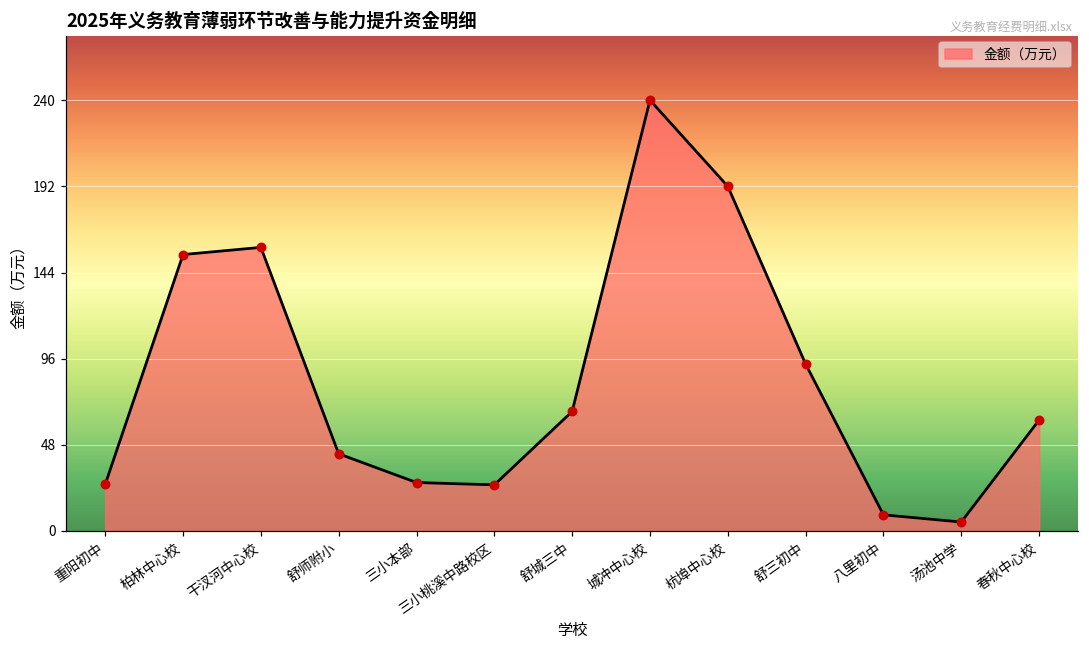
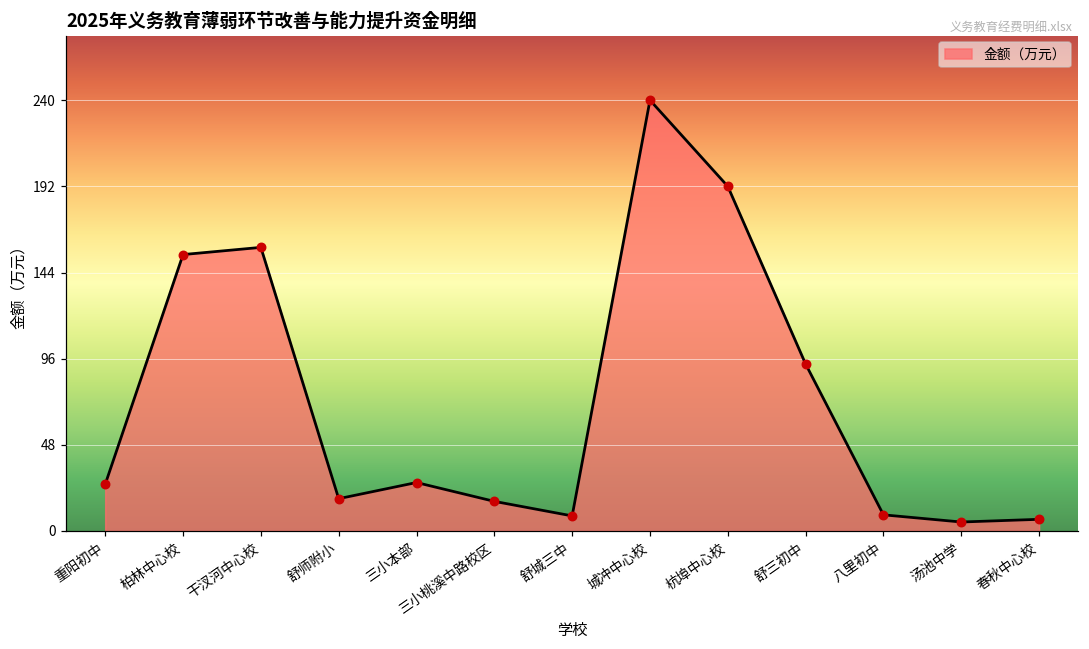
  {
    "重阳初中": 26,
    "柏林中心校": 154,
    "干汊河中心校": 158,
-   "舒师附小": 43,
+   "舒师附小": 18,
    "三小本部": 27,
-   "三小桃溪中路校区": 26,
-   "舒城三中": 67,
+   "三小桃溪中路校区": 17,
+   "舒城三中": 8,
    "城冲中心校": 240,
    "杭埠中心校": 192,
    "舒三初中": 93,
    "八里初中": 9,
    "汤池中学": 5,
-   "春秋中心校": 62
+   "春秋中心校": 7
  }
